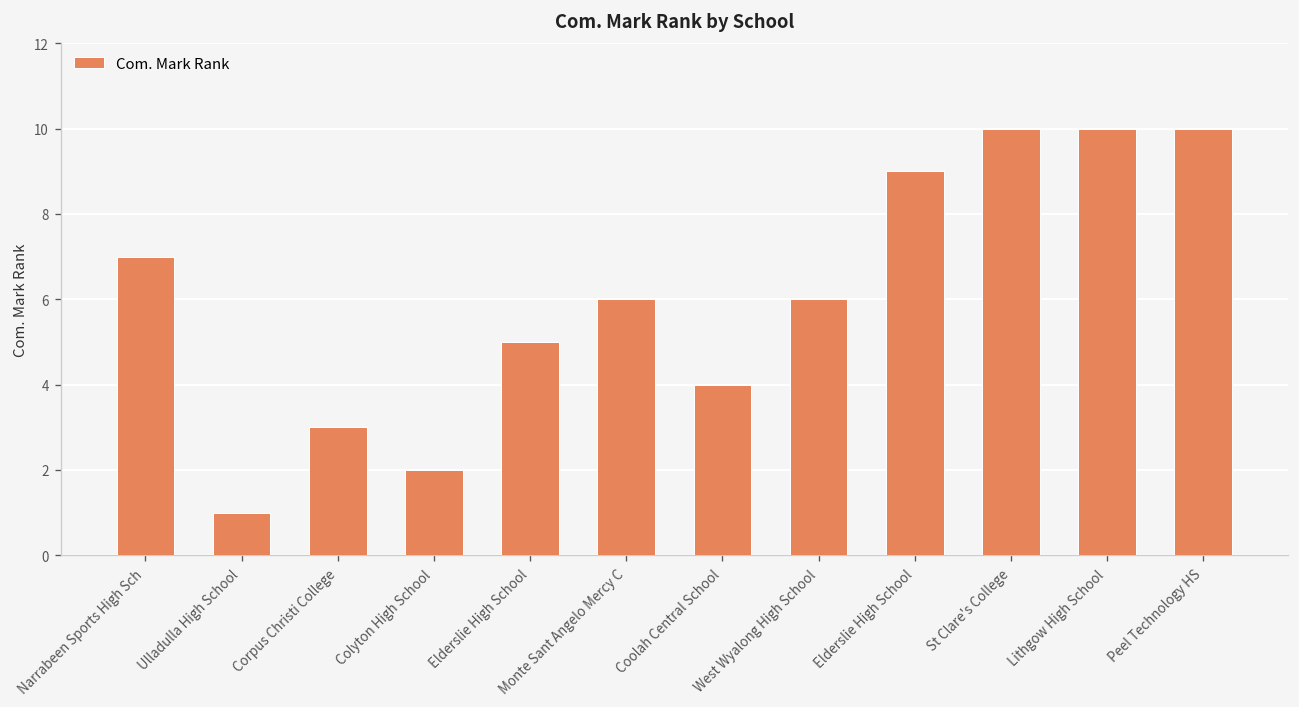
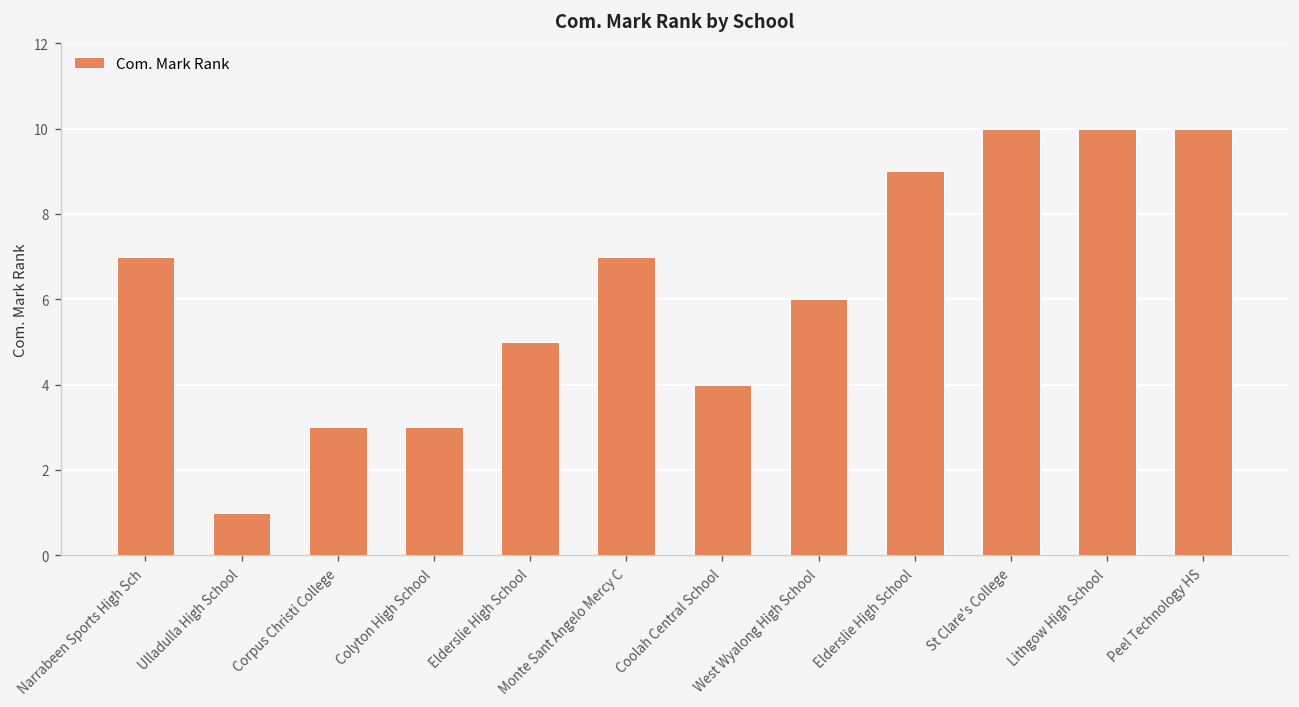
  {
    "Narrabeen Sports High Sch": 7,
    "Ulladulla High School": 1,
    "Corpus Christi College": 3,
-   "Colyton High School": 2,
-   "Monte Sant Angelo Mercy C": 6,
+   "Colyton High School": 3,
+   "Monte Sant Angelo Mercy C": 7,
    "Coolah Central School": 4,
    "West Wyalong High School": 6,
    "St Clare's College": 10,
    "Lithgow High School": 10,
    "Peel Technology HS": 10
  }
